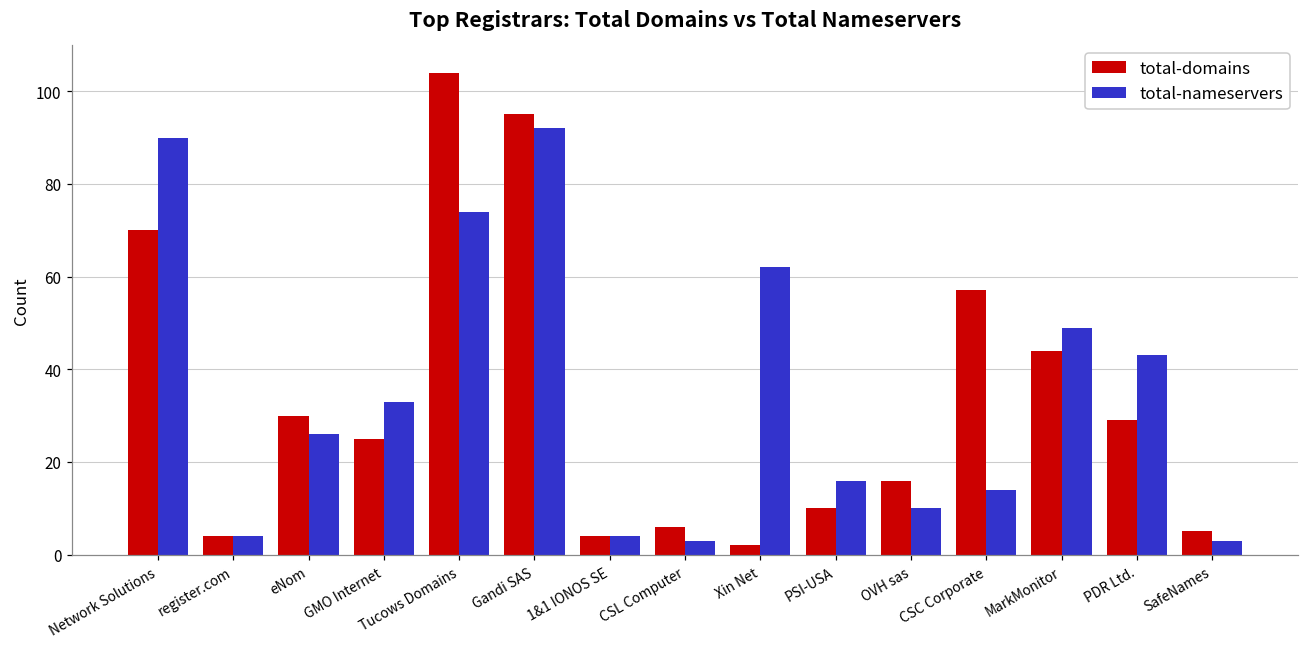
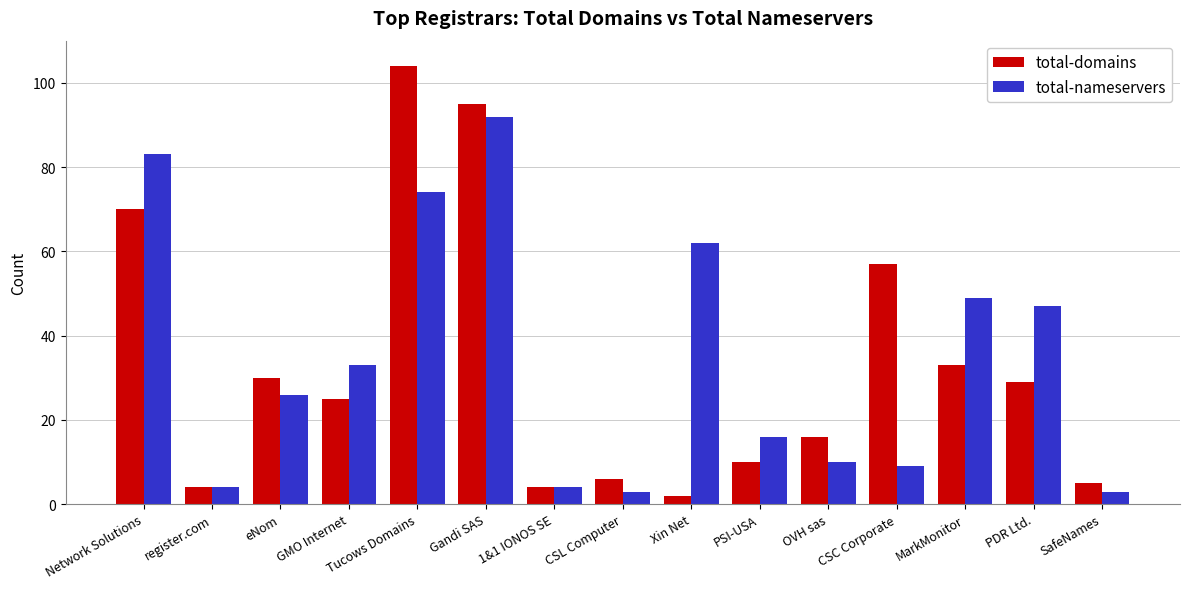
  {
    "total-domains": {
      "Network Solutions": 70,
      "register.com": 4,
      "eNom": 30,
      "GMO Internet": 25,
      "Tucows Domains": 104,
      "Gandi SAS": 95,
      "1&1 IONOS SE": 4,
      "CSL Computer": 6,
      "Xin Net": 2,
      "PSI-USA": 10,
      "OVH sas": 16,
      "CSC Corporate": 57,
-     "MarkMonitor": 44,
+     "MarkMonitor": 33,
      "PDR Ltd.": 29,
      "SafeNames": 5
    },
    "total-nameservers": {
-     "Network Solutions": 90,
+     "Network Solutions": 83,
      "register.com": 4,
      "eNom": 26,
      "GMO Internet": 33,
      "Tucows Domains": 74,
      "Gandi SAS": 92,
      "1&1 IONOS SE": 4,
      "CSL Computer": 3,
      "Xin Net": 62,
      "PSI-USA": 16,
      "OVH sas": 10,
-     "CSC Corporate": 14,
+     "CSC Corporate": 9,
      "MarkMonitor": 49,
-     "PDR Ltd.": 43,
+     "PDR Ltd.": 47,
      "SafeNames": 3
    }
  }
